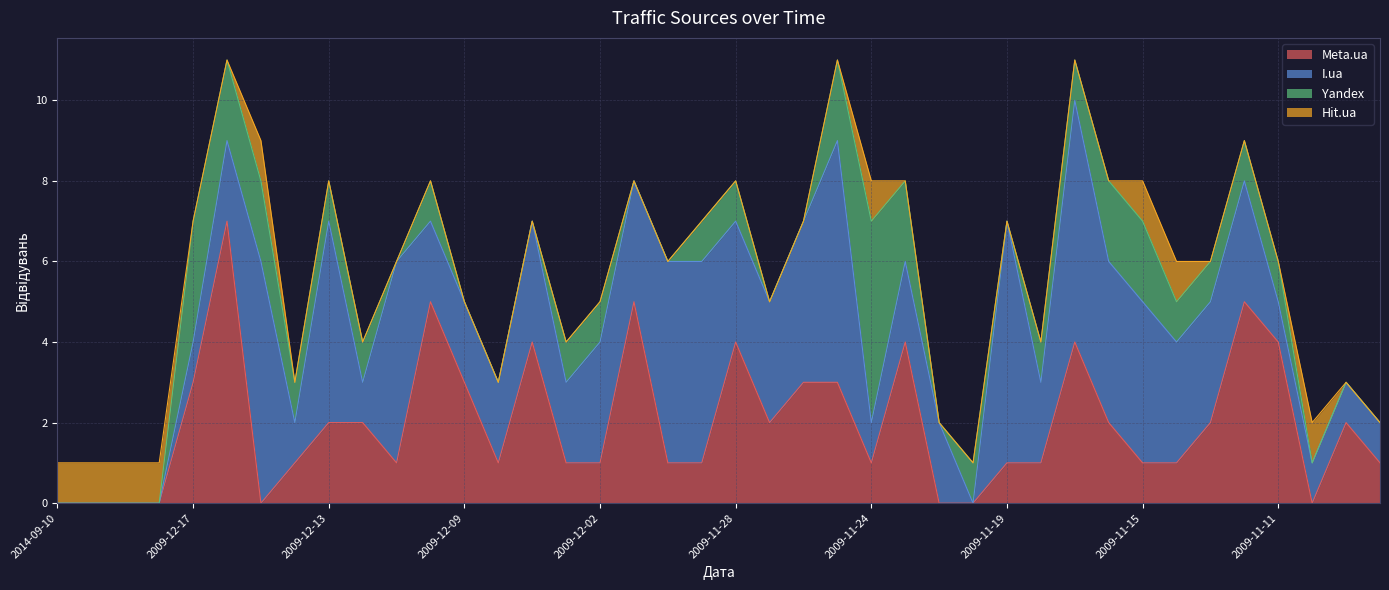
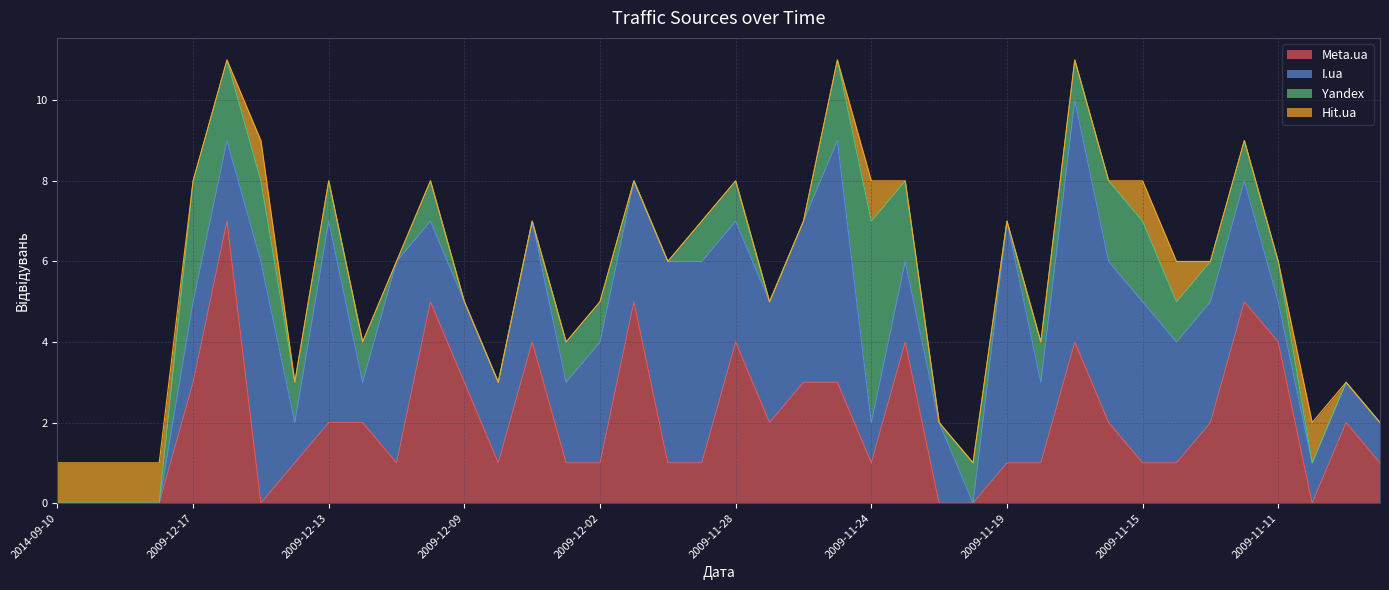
  {
    "Meta.ua": {
      "2009-12-17": 3,
      "2009-12-13": 2,
      "2009-12-09": 3,
      "2009-12-02": 1,
      "2009-11-28": 4,
      "2009-11-24": 1,
      "2009-11-19": 1,
      "2009-11-15": 1,
      "2009-11-11": 4
    },
    "I.ua": {
-     "2009-12-17": 1,
+     "2009-12-17": 2,
      "2009-12-13": 5,
      "2009-12-02": 3,
      "2009-11-28": 3,
      "2009-11-24": 1,
      "2009-11-15": 4,
      "2009-11-11": 1
    },
    "Yandex": {
      "2009-11-24": 5,
      "2009-11-15": 2
    },
    "Hit.ua": {
      "2014-09-10": 1,
      "2009-11-24": 1,
      "2009-11-15": 1
    }
  }
